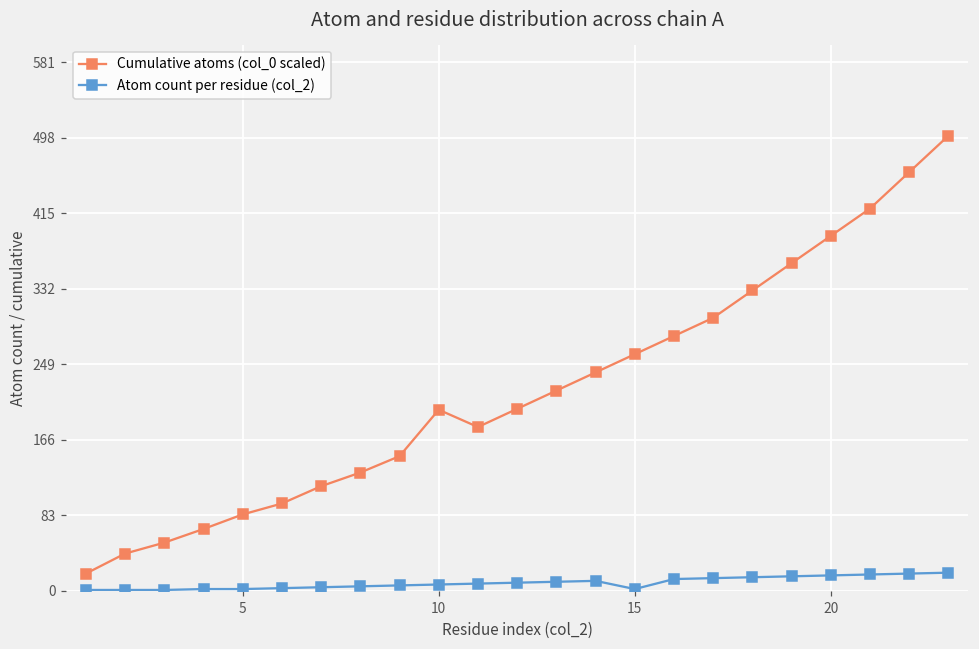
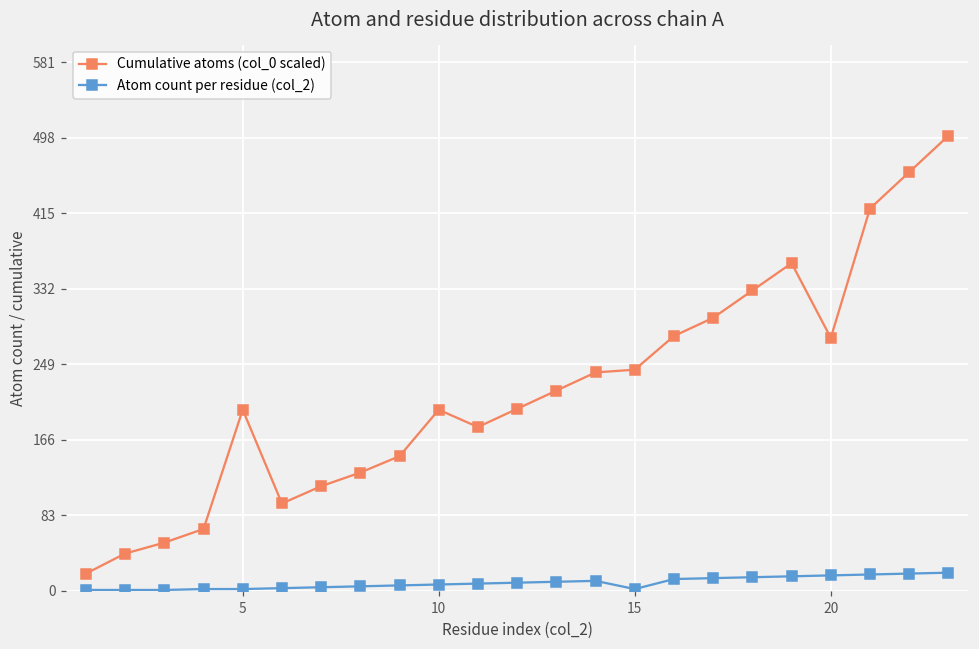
  {
    "Cumulative atoms (col_0 scaled)": {
-     "5": 80,
+     "5": 200,
      "10": 200,
-     "15": 260,
-     "20": 390
+     "15": 240,
+     "20": 280
    },
    "Atom count per residue (col_2)": {
      "5": 0,
      "10": 10,
      "15": 0,
      "20": 20
    }
  }
